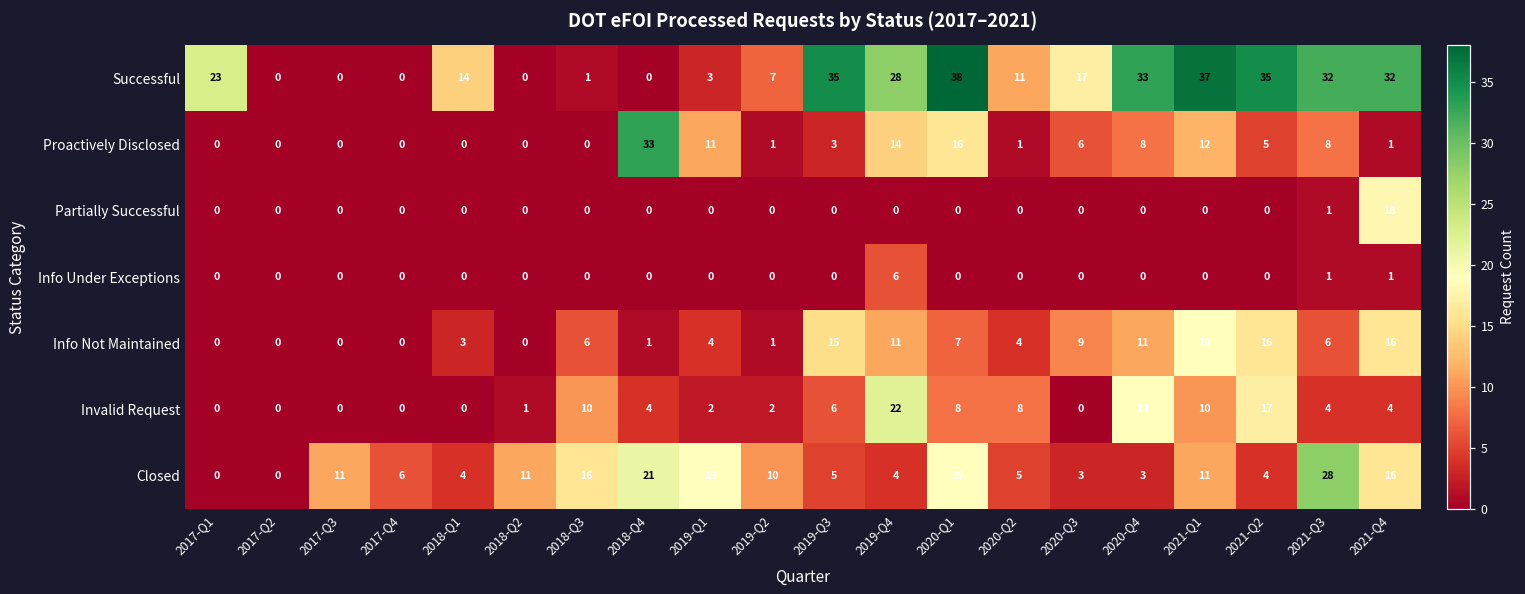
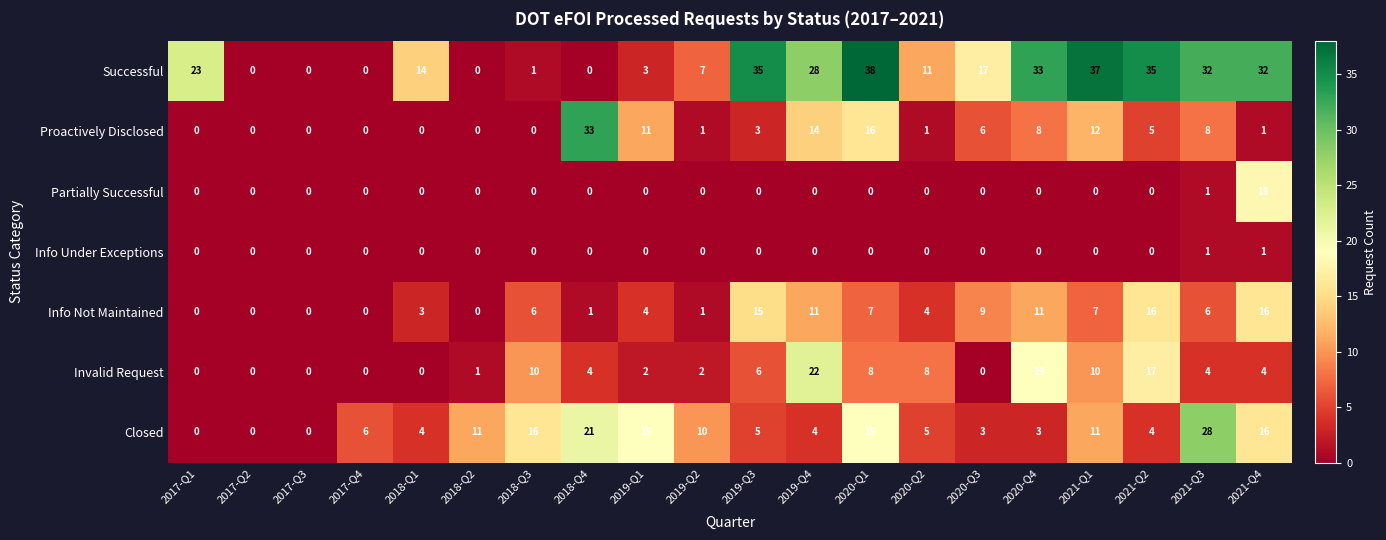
  {
    "Successful": {
      "2017-Q1": 23,
      "2017-Q2": 0,
      "2017-Q3": 0,
      "2017-Q4": 0,
      "2018-Q1": 14,
      "2018-Q2": 0,
      "2018-Q3": 1,
      "2018-Q4": 0,
      "2019-Q1": 3,
      "2019-Q2": 7,
      "2019-Q3": 35,
      "2019-Q4": 28,
      "2020-Q1": 38,
      "2020-Q2": 11,
      "2020-Q3": 17,
      "2020-Q4": 33,
      "2021-Q1": 37,
      "2021-Q2": 35,
      "2021-Q3": 32,
      "2021-Q4": 32
    },
    "Proactively Disclosed": {
      "2017-Q1": 0,
      "2017-Q2": 0,
      "2017-Q3": 0,
      "2017-Q4": 0,
      "2018-Q1": 0,
      "2018-Q2": 0,
      "2018-Q3": 0,
      "2018-Q4": 33,
      "2019-Q1": 11,
      "2019-Q2": 1,
      "2019-Q3": 3,
      "2019-Q4": 14,
      "2020-Q1": 16,
      "2020-Q2": 1,
      "2020-Q3": 6,
      "2020-Q4": 8,
      "2021-Q1": 12,
      "2021-Q2": 5,
      "2021-Q3": 8,
      "2021-Q4": 1
    },
    "Partially Successful": {
      "2017-Q1": 0,
      "2017-Q2": 0,
      "2017-Q3": 0,
      "2017-Q4": 0,
      "2018-Q1": 0,
      "2018-Q2": 0,
      "2018-Q3": 0,
      "2018-Q4": 0,
      "2019-Q1": 0,
      "2019-Q2": 0,
      "2019-Q3": 0,
      "2019-Q4": 0,
      "2020-Q1": 0,
      "2020-Q2": 0,
      "2020-Q3": 0,
      "2020-Q4": 0,
      "2021-Q1": 0,
      "2021-Q2": 0,
      "2021-Q3": 1,
      "2021-Q4": 18
    },
    "Info Under Exceptions": {
      "2017-Q1": 0,
      "2017-Q2": 0,
      "2017-Q3": 0,
      "2017-Q4": 0,
      "2018-Q1": 0,
      "2018-Q2": 0,
      "2018-Q3": 0,
      "2018-Q4": 0,
      "2019-Q1": 0,
      "2019-Q2": 0,
      "2019-Q3": 0,
-     "2019-Q4": 6,
+     "2019-Q4": 0,
      "2020-Q1": 0,
      "2020-Q2": 0,
      "2020-Q3": 0,
      "2020-Q4": 0,
      "2021-Q1": 0,
      "2021-Q2": 0,
      "2021-Q3": 1,
      "2021-Q4": 1
    },
    "Info Not Maintained": {
      "2017-Q1": 0,
      "2017-Q2": 0,
      "2017-Q3": 0,
      "2017-Q4": 0,
      "2018-Q1": 3,
      "2018-Q2": 0,
      "2018-Q3": 6,
      "2018-Q4": 1,
      "2019-Q1": 4,
      "2019-Q2": 1,
      "2019-Q3": 15,
      "2019-Q4": 11,
      "2020-Q1": 7,
      "2020-Q2": 4,
      "2020-Q3": 9,
      "2020-Q4": 11,
-     "2021-Q1": 19,
+     "2021-Q1": 7,
      "2021-Q2": 16,
      "2021-Q3": 6,
      "2021-Q4": 16
    },
    "Invalid Request": {
      "2017-Q1": 0,
      "2017-Q2": 0,
      "2017-Q3": 0,
      "2017-Q4": 0,
      "2018-Q1": 0,
      "2018-Q2": 1,
      "2018-Q3": 10,
      "2018-Q4": 4,
      "2019-Q1": 2,
      "2019-Q2": 2,
      "2019-Q3": 6,
      "2019-Q4": 22,
      "2020-Q1": 8,
      "2020-Q2": 8,
      "2020-Q3": 0,
      "2020-Q4": 19,
      "2021-Q1": 10,
      "2021-Q2": 17,
      "2021-Q3": 4,
      "2021-Q4": 4
    },
    "Closed": {
      "2017-Q1": 0,
      "2017-Q2": 0,
-     "2017-Q3": 11,
+     "2017-Q3": 0,
      "2017-Q4": 6,
      "2018-Q1": 4,
      "2018-Q2": 11,
      "2018-Q3": 16,
      "2018-Q4": 21,
      "2019-Q1": 19,
      "2019-Q2": 10,
      "2019-Q3": 5,
      "2019-Q4": 4,
      "2020-Q1": 19,
      "2020-Q2": 5,
      "2020-Q3": 3,
      "2020-Q4": 3,
      "2021-Q1": 11,
      "2021-Q2": 4,
      "2021-Q3": 28,
      "2021-Q4": 16
    }
  }
